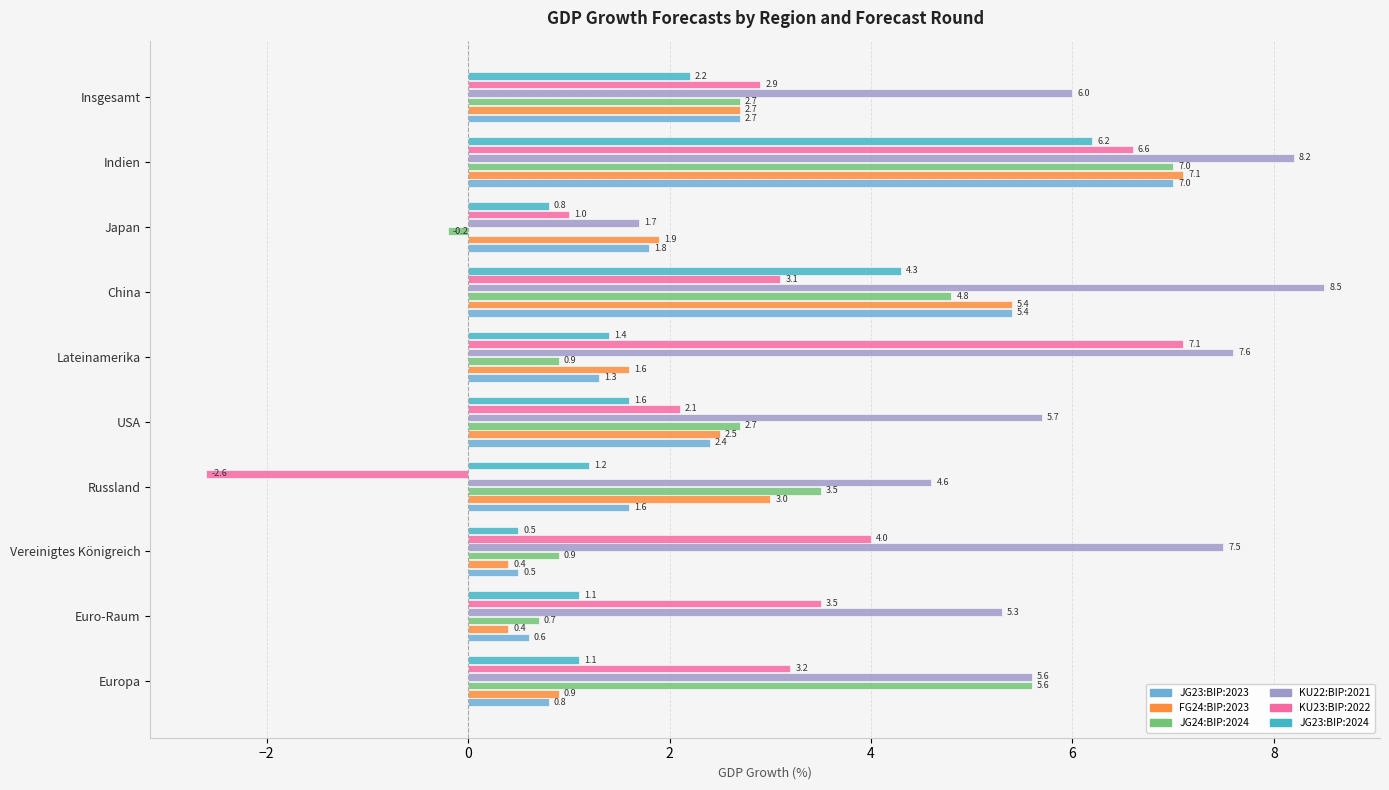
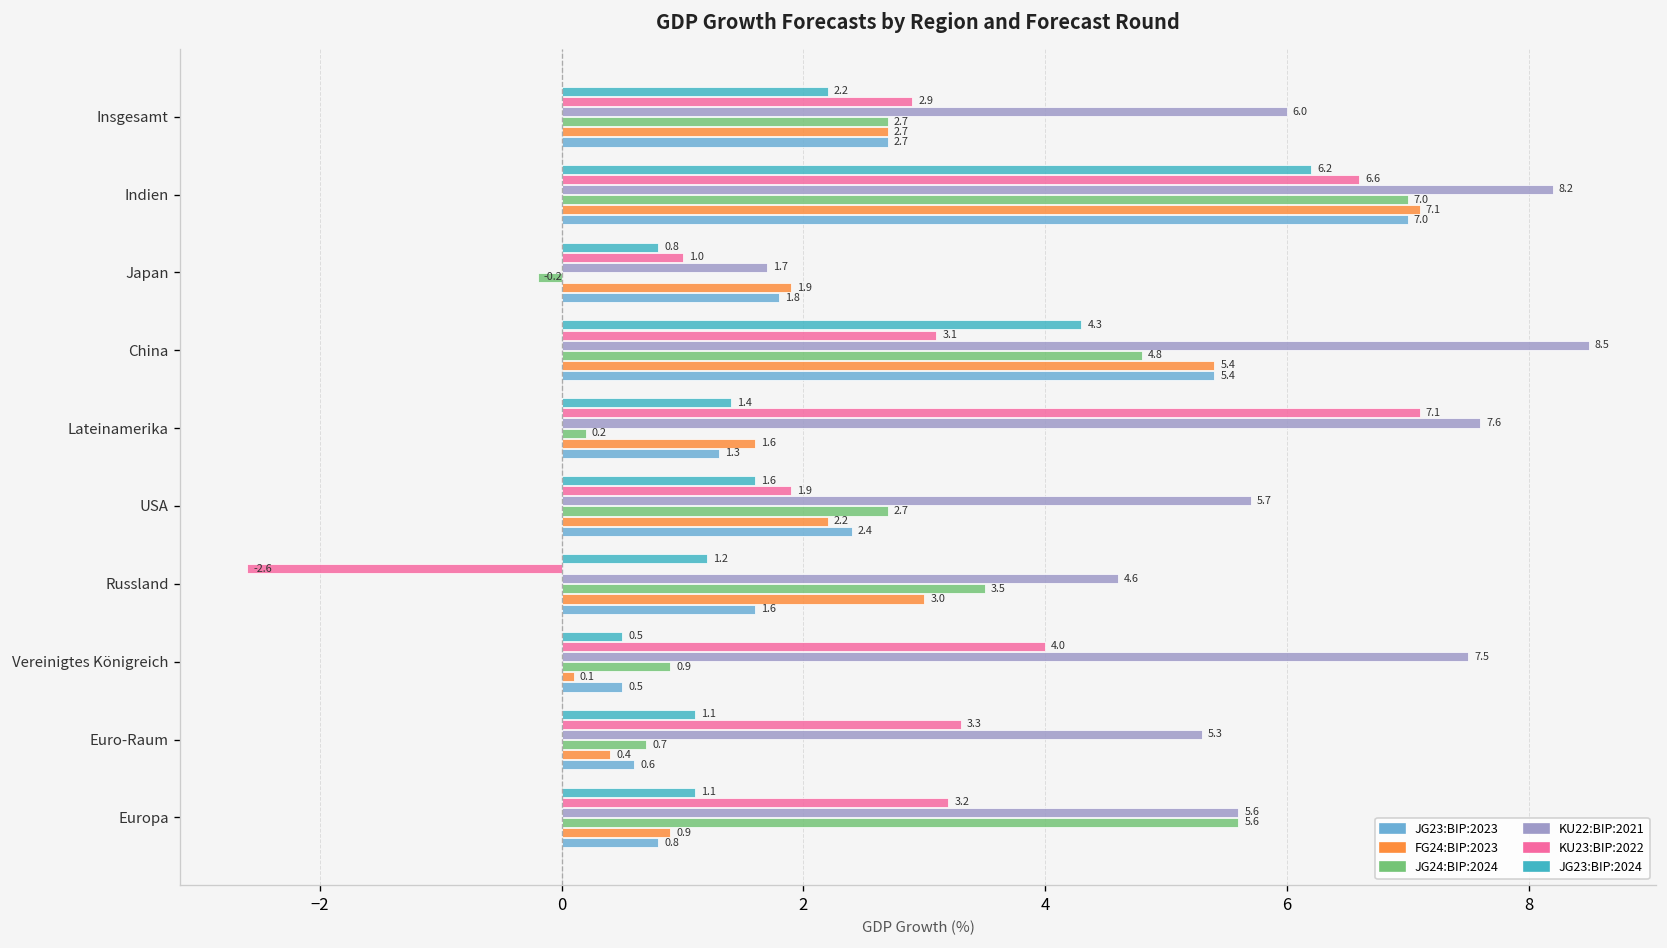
  {
    "FG24:BIP:2023": {
      "Insgesamt": 2.7,
      "Indien": 7.1,
      "Japan": 1.9,
      "China": 5.4,
      "Lateinamerika": 1.6,
-     "USA": 2.5,
+     "USA": 2.2,
      "Russland": 3.0,
-     "Vereinigtes Königreich": 0.4,
+     "Vereinigtes Königreich": 0.1,
      "Euro-Raum": 0.4,
      "Europa": 0.9
    },
    "JG24:BIP:2024": {
      "Insgesamt": 2.7,
      "Indien": 7.0,
      "Japan": -0.2,
      "China": 4.8,
-     "Lateinamerika": 0.9,
+     "Lateinamerika": 0.2,
      "USA": 2.7,
      "Russland": 3.5,
      "Vereinigtes Königreich": 0.9,
      "Euro-Raum": 0.7,
      "Europa": 5.6
    },
    "KU23:BIP:2022": {
      "Insgesamt": 2.9,
      "Indien": 6.6,
      "Japan": 1.0,
      "China": 3.1,
      "Lateinamerika": 7.1,
-     "USA": 2.1,
+     "USA": 1.9,
      "Russland": -2.6,
      "Vereinigtes Königreich": 4.0,
-     "Euro-Raum": 3.5,
+     "Euro-Raum": 3.3,
      "Europa": 3.2
    }
  }
